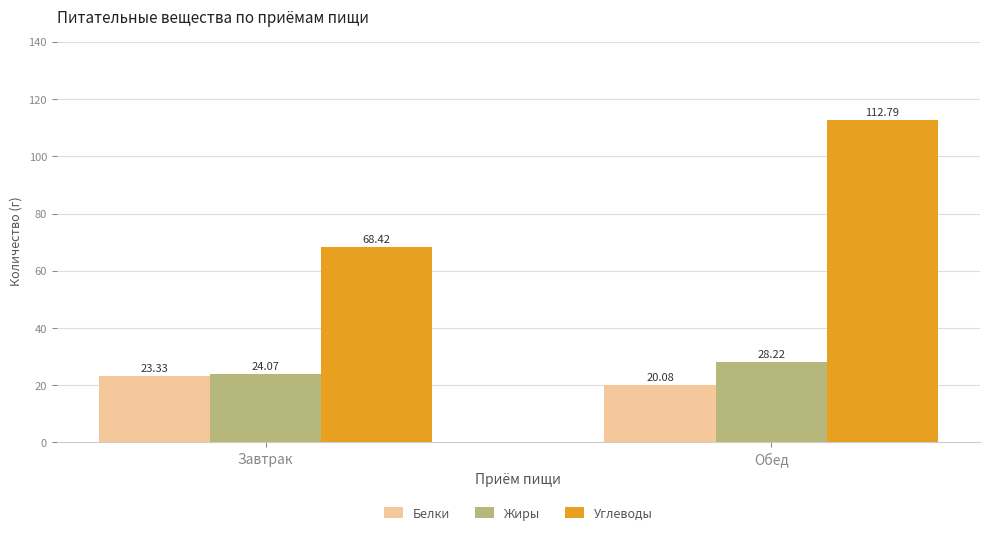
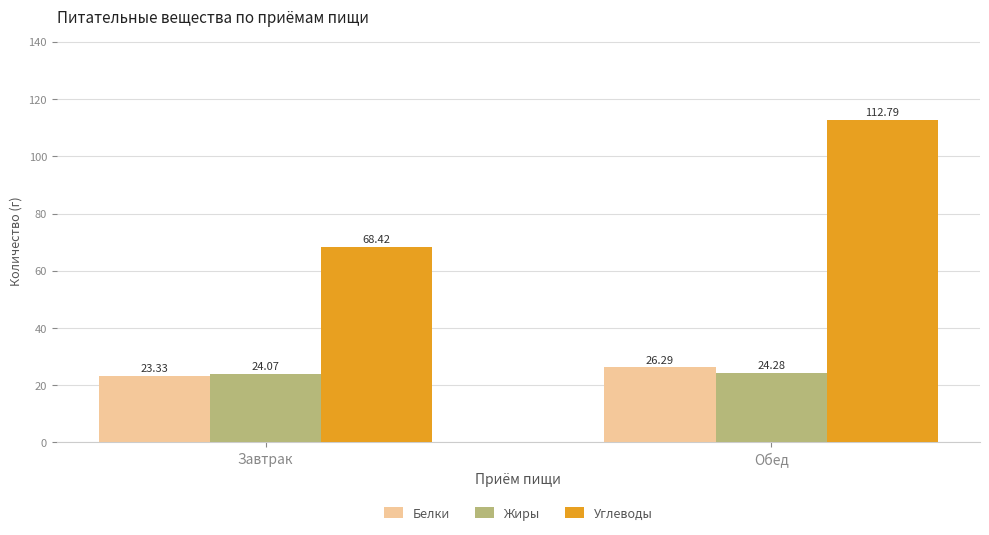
  {
    "Белки": {
      "Завтрак": 23.33,
-     "Обед": 20.08
+     "Обед": 26.29
    },
    "Жиры": {
      "Завтрак": 24.07,
-     "Обед": 28.22
+     "Обед": 24.28
    },
    "Углеводы": {
      "Завтрак": 68.42,
      "Обед": 112.79
    }
  }
